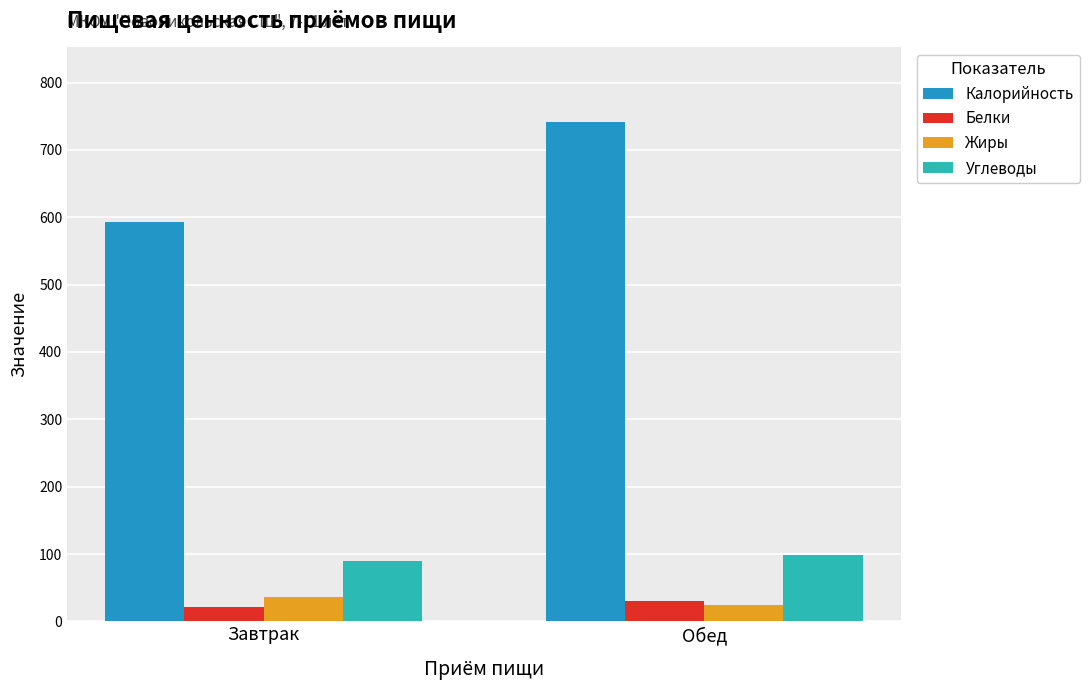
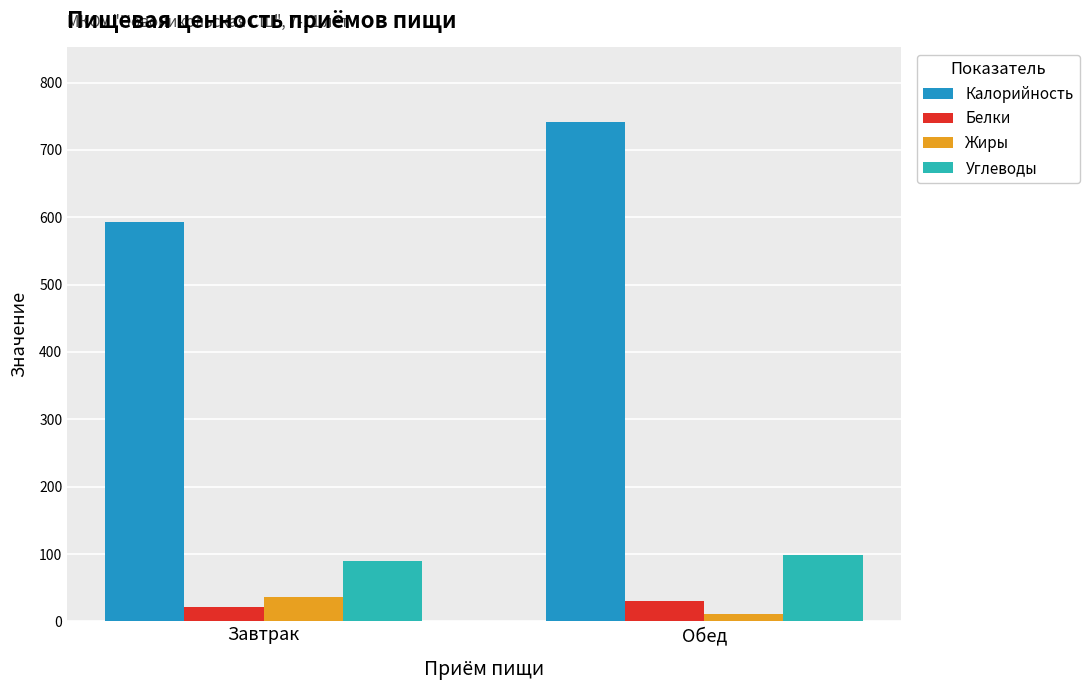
  {
    "Белки": {
      "Завтрак": 20,
      "Обед": 30
    },
    "Жиры": {
      "Завтрак": 40,
-     "Обед": 30
+     "Обед": 10
    }
  }
